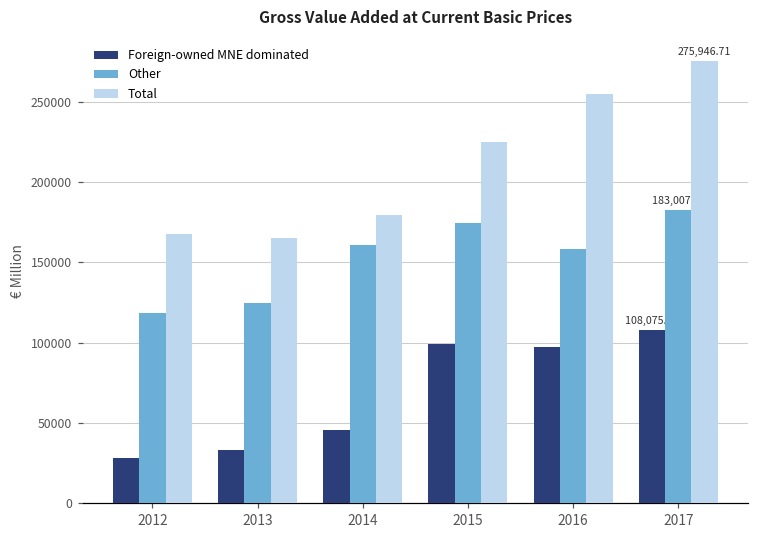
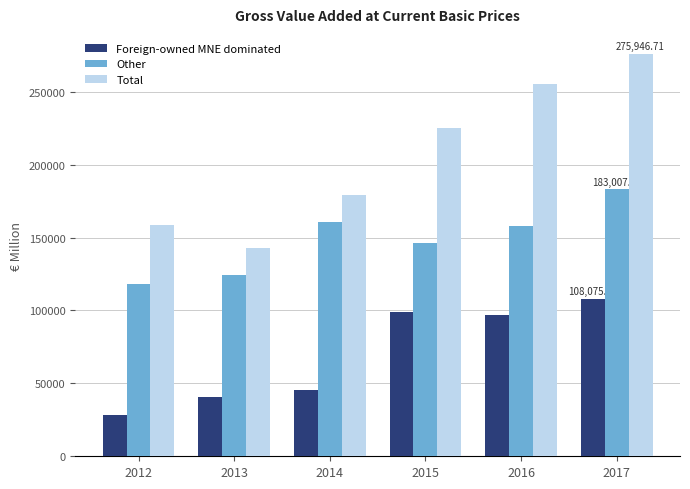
  {
    "Foreign-owned MNE dominated": {
      "2012": 28000,
-     "2013": 33000,
+     "2013": 41000,
      "2014": 45000,
      "2015": 99000,
      "2016": 97000
    },
    "Other": {
      "2012": 118000,
      "2013": 124000,
      "2014": 161000,
-     "2015": 174000,
+     "2015": 146000,
      "2016": 158000
    },
    "Total": {
-     "2012": 168000,
-     "2013": 165000,
+     "2012": 159000,
+     "2013": 143000,
      "2014": 179000,
      "2015": 225000,
      "2016": 255000
    }
  }
